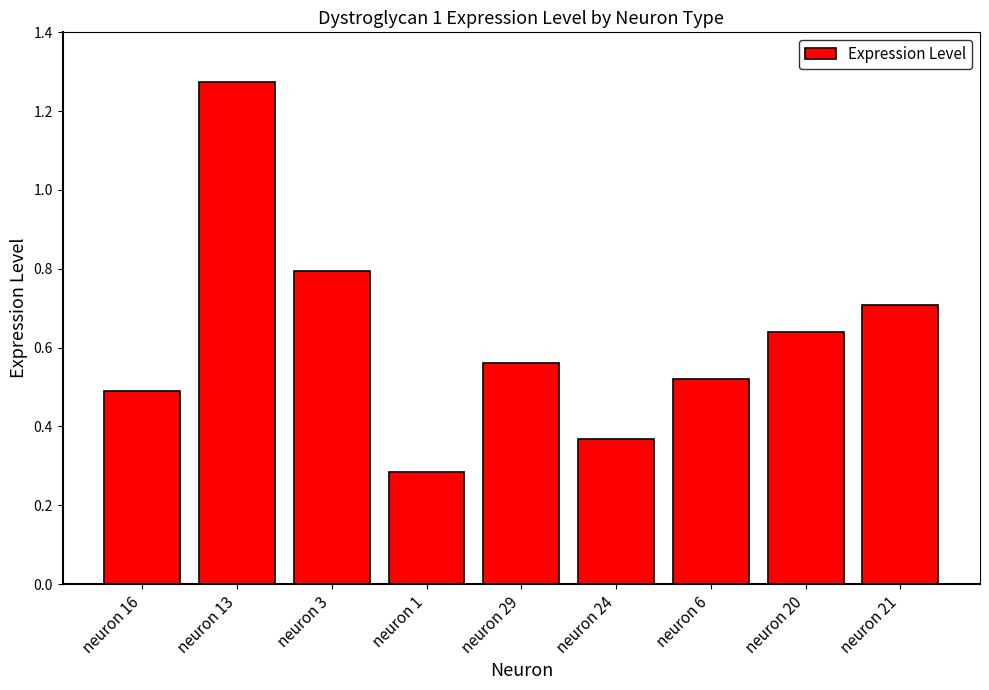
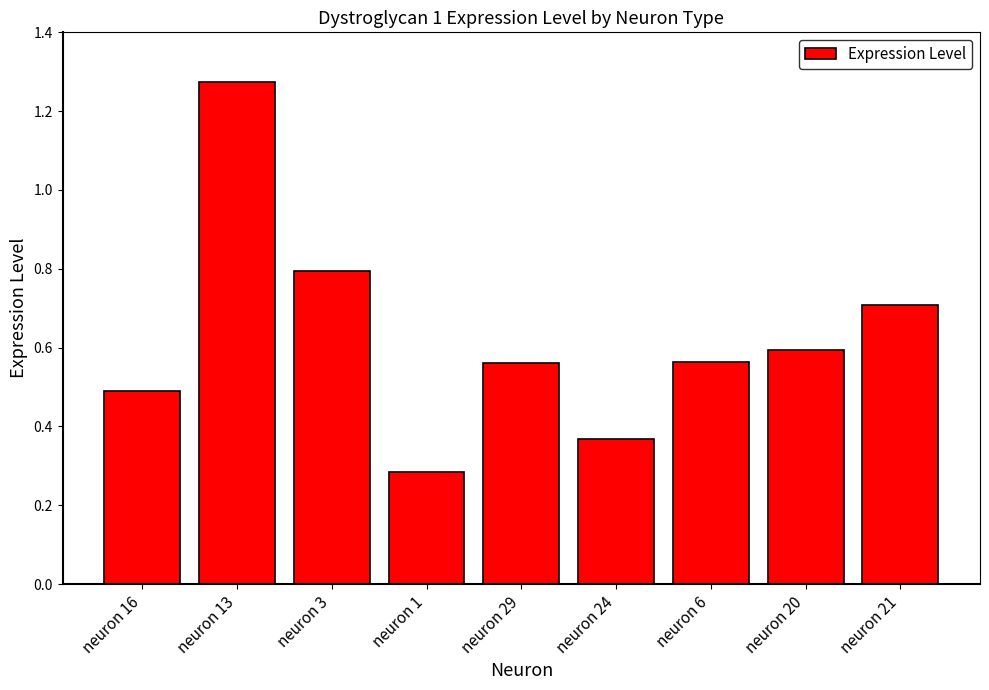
  {
    "neuron 16": 0.49,
    "neuron 13": 1.27,
    "neuron 3": 0.79,
    "neuron 1": 0.29,
    "neuron 29": 0.56,
    "neuron 24": 0.37,
-   "neuron 6": 0.52,
-   "neuron 20": 0.64,
+   "neuron 6": 0.56,
+   "neuron 20": 0.60,
    "neuron 21": 0.71
  }
